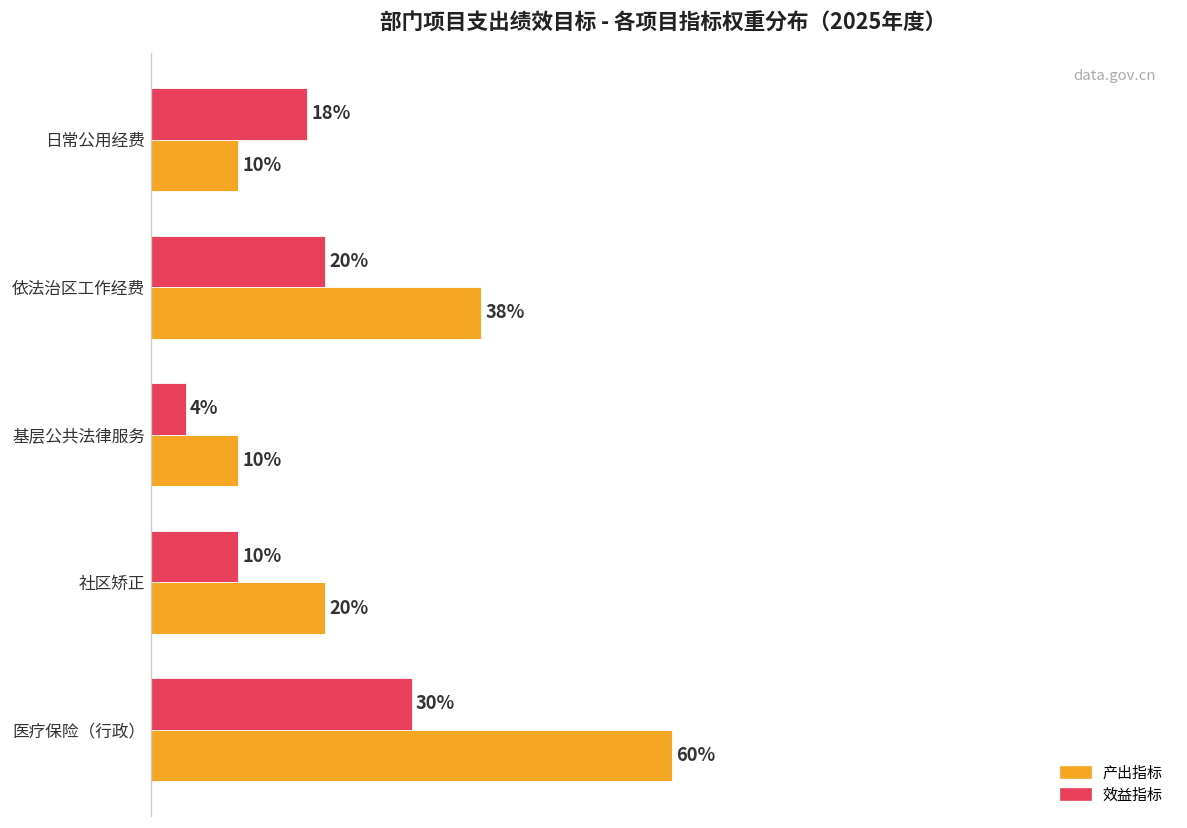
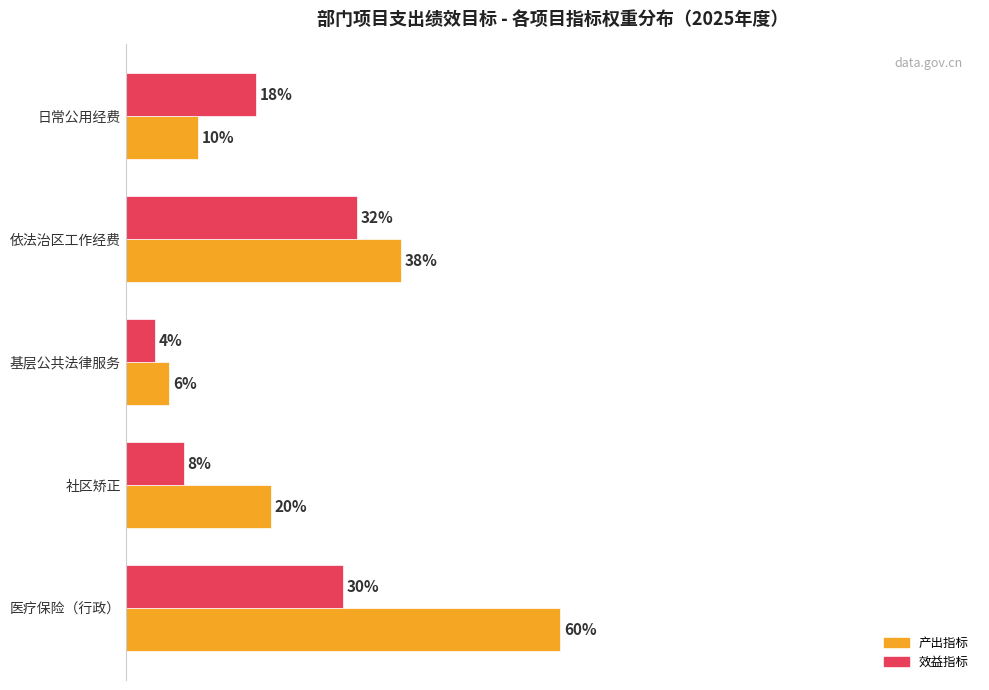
  {
    "产出指标": {
      "日常公用经费": "10%",
      "依法治区工作经费": "38%",
-     "基层公共法律服务": "10%",
+     "基层公共法律服务": "6%",
      "社区矫正": "20%",
      "医疗保险（行政）": "60%"
    },
    "效益指标": {
      "日常公用经费": "18%",
-     "依法治区工作经费": "20%",
+     "依法治区工作经费": "32%",
      "基层公共法律服务": "4%",
-     "社区矫正": "10%",
+     "社区矫正": "8%",
      "医疗保险（行政）": "30%"
    }
  }
